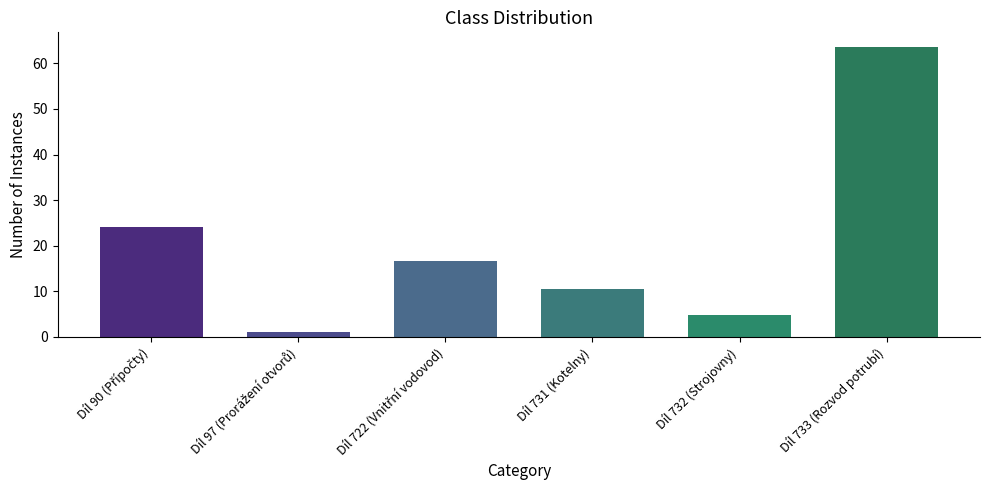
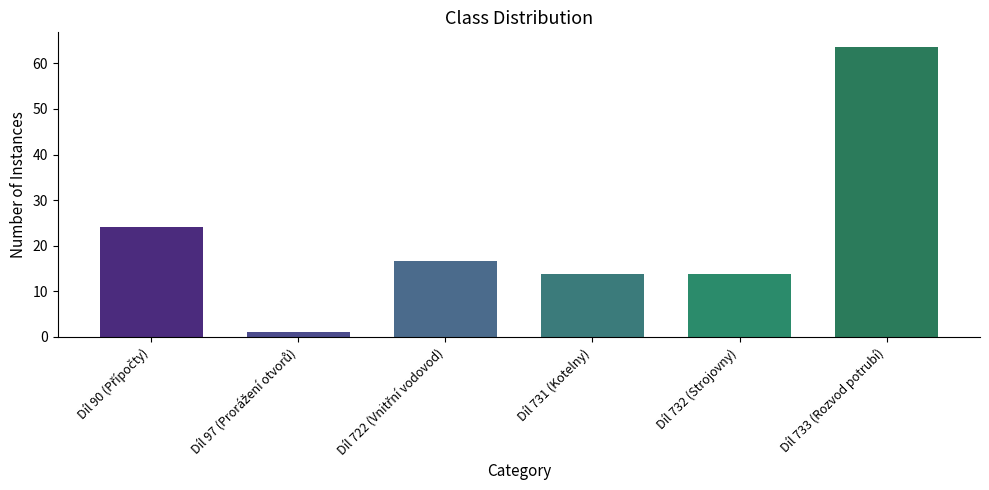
  {
    "Díl 90 (Přípočty)": 24,
    "Díl 97 (Prorážení otvorů)": 1,
    "Díl 722 (Vnitřní vodovod)": 17,
-   "Díl 731 (Kotelny)": 11,
-   "Díl 732 (Strojovny)": 5,
+   "Díl 731 (Kotelny)": 14,
+   "Díl 732 (Strojovny)": 14,
    "Díl 733 (Rozvod potrubí)": 64
  }
